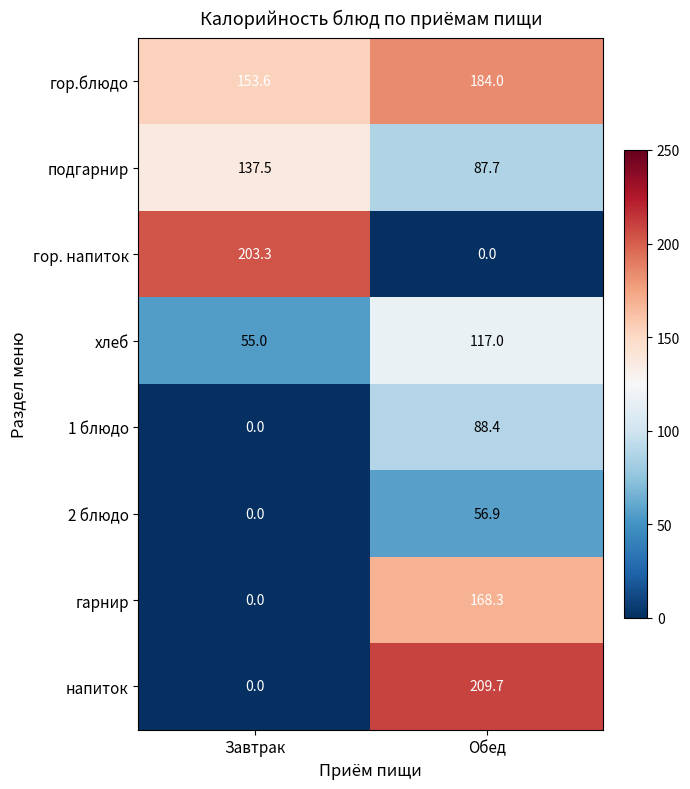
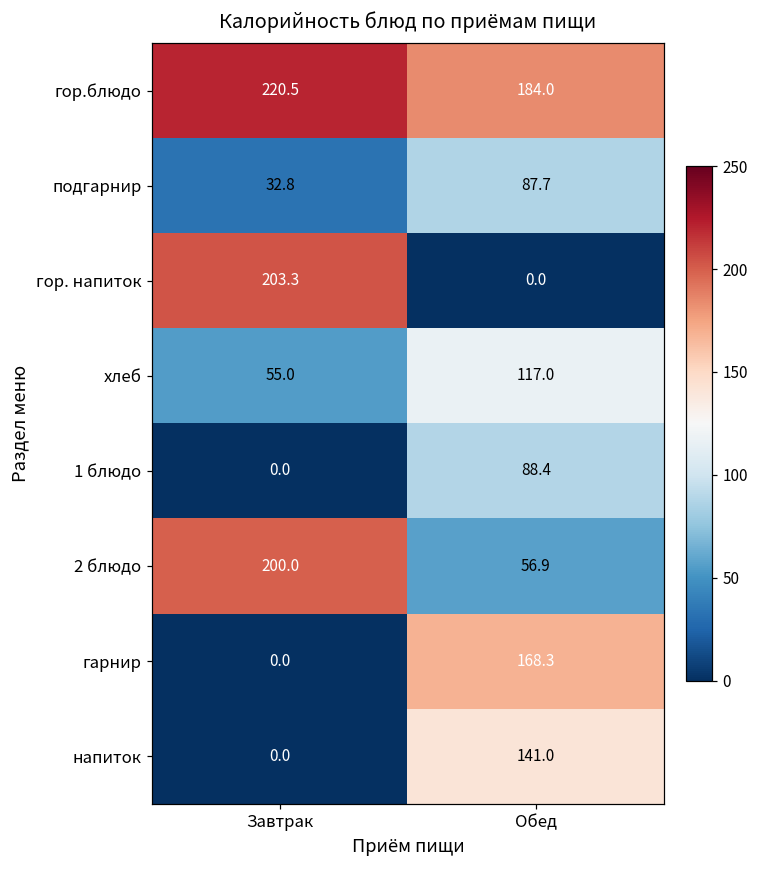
  {
    "гор.блюдо": {
-     "Завтрак": 153.6,
+     "Завтрак": 220.5,
      "Обед": 184.0
    },
    "подгарнир": {
-     "Завтрак": 137.5,
+     "Завтрак": 32.8,
      "Обед": 87.7
    },
    "гор. напиток": {
      "Завтрак": 203.3,
      "Обед": 0.0
    },
    "хлеб": {
      "Завтрак": 55.0,
      "Обед": 117.0
    },
    "1 блюдо": {
      "Завтрак": 0.0,
      "Обед": 88.4
    },
    "2 блюдо": {
-     "Завтрак": 0.0,
+     "Завтрак": 200.0,
      "Обед": 56.9
    },
    "гарнир": {
      "Завтрак": 0.0,
      "Обед": 168.3
    },
    "напиток": {
      "Завтрак": 0.0,
-     "Обед": 209.7
+     "Обед": 141.0
    }
  }
